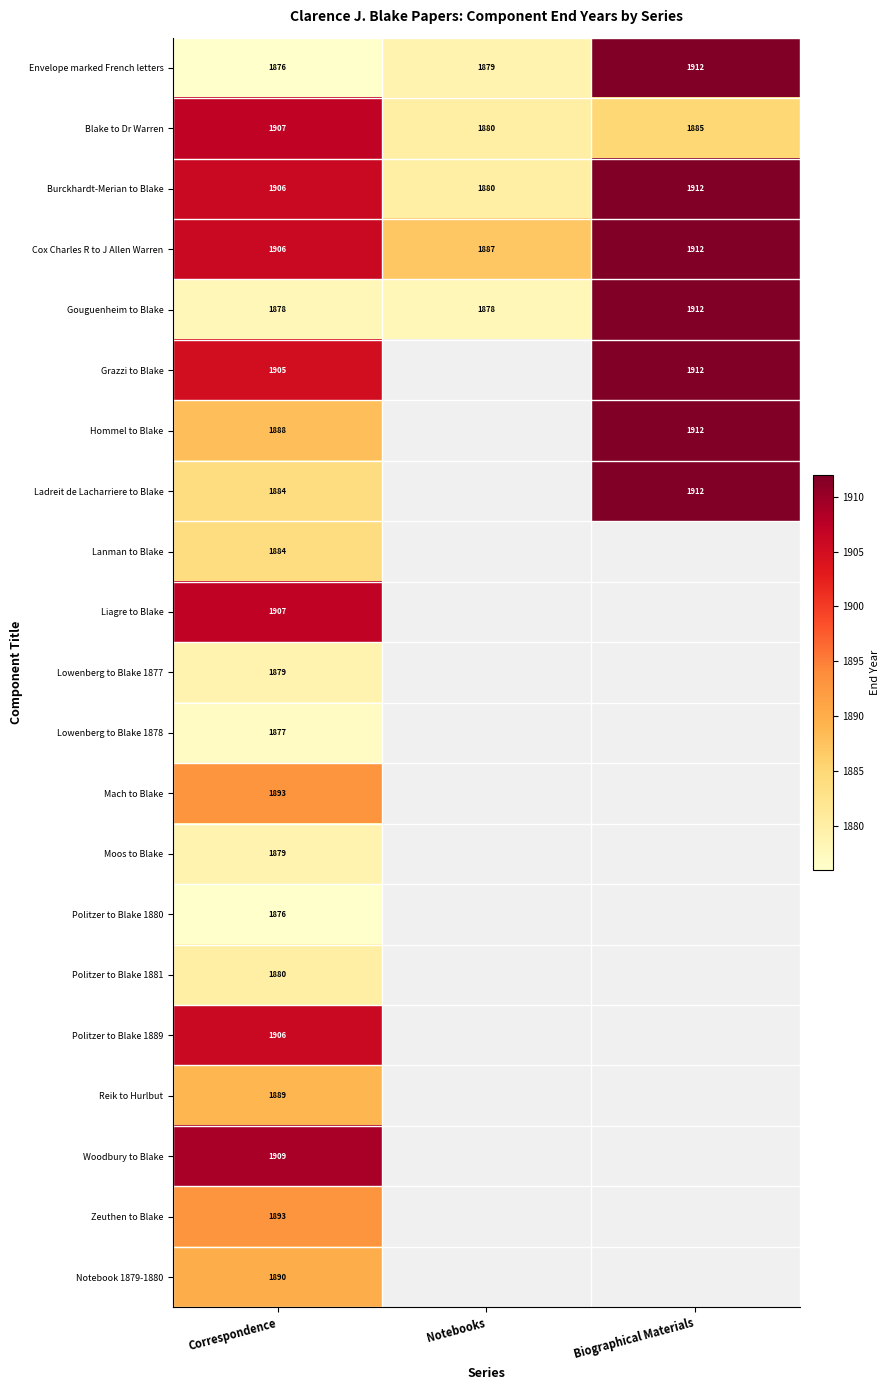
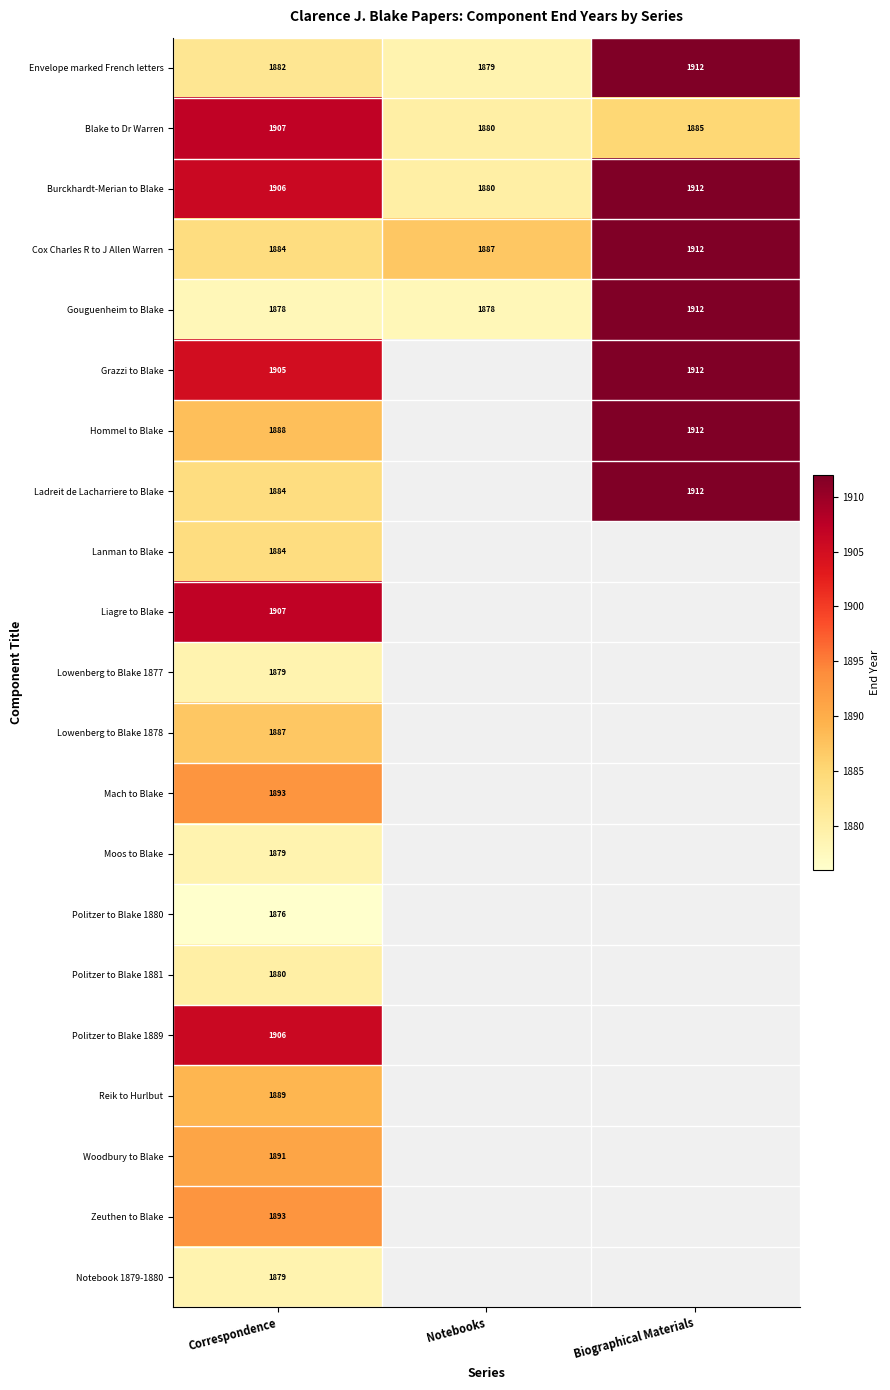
  {
    "Envelope marked French letters": {
-     "Correspondence": 1876,
+     "Correspondence": 1882,
      "Notebooks": 1879,
      "Biographical Materials": 1912
    },
    "Blake to Dr Warren": {
      "Correspondence": 1907,
      "Notebooks": 1880,
      "Biographical Materials": 1885
    },
    "Burckhardt-Merian to Blake": {
      "Correspondence": 1906,
      "Notebooks": 1880,
      "Biographical Materials": 1912
    },
    "Cox Charles R to J Allen Warren": {
-     "Correspondence": 1906,
+     "Correspondence": 1884,
      "Notebooks": 1887,
      "Biographical Materials": 1912
    },
    "Gouguenheim to Blake": {
      "Correspondence": 1878,
      "Notebooks": 1878,
      "Biographical Materials": 1912
    },
    "Grazzi to Blake": {
      "Correspondence": 1905,
      "Biographical Materials": 1912
    },
    "Hommel to Blake": {
      "Correspondence": 1888,
      "Biographical Materials": 1912
    },
    "Ladreit de Lacharriere to Blake": {
      "Correspondence": 1884,
      "Biographical Materials": 1912
    },
    "Lanman to Blake": {
      "Correspondence": 1884
    },
    "Liagre to Blake": {
      "Correspondence": 1907
    },
    "Lowenberg to Blake 1877": {
      "Correspondence": 1879
    },
    "Lowenberg to Blake 1878": {
-     "Correspondence": 1877
+     "Correspondence": 1887
    },
    "Mach to Blake": {
      "Correspondence": 1893
    },
    "Moos to Blake": {
      "Correspondence": 1879
    },
    "Politzer to Blake 1880": {
      "Correspondence": 1876
    },
    "Politzer to Blake 1881": {
      "Correspondence": 1880
    },
    "Politzer to Blake 1889": {
      "Correspondence": 1906
    },
    "Reik to Hurlbut": {
      "Correspondence": 1889
    },
    "Woodbury to Blake": {
-     "Correspondence": 1909
+     "Correspondence": 1891
    },
    "Zeuthen to Blake": {
      "Correspondence": 1893
    },
    "Notebook 1879-1880": {
-     "Correspondence": 1890
+     "Correspondence": 1879
    }
  }
